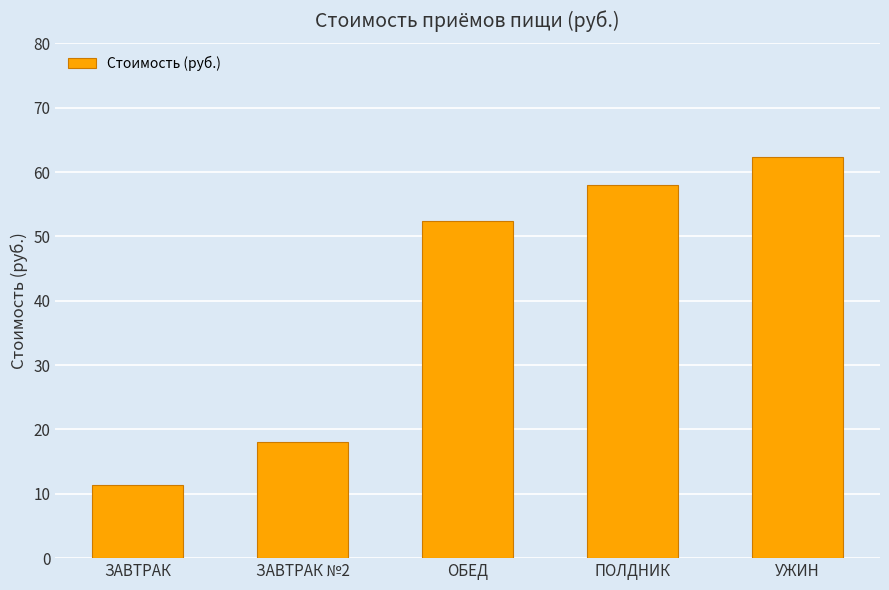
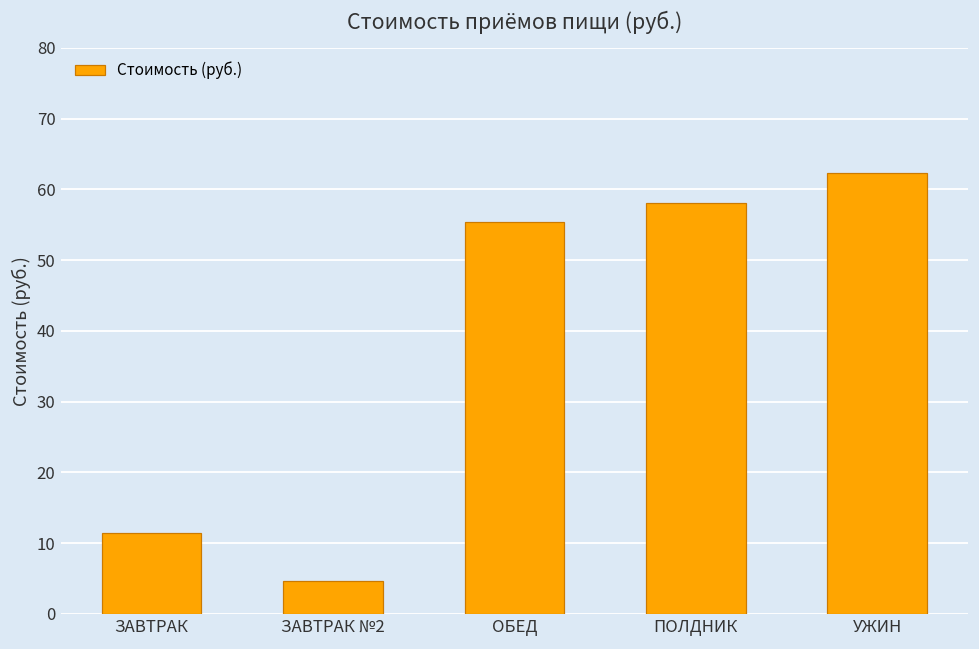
  {
    "ЗАВТРАК": 11,
-   "ЗАВТРАК №2": 18,
-   "ОБЕД": 52,
+   "ЗАВТРАК №2": 5,
+   "ОБЕД": 55,
    "ПОЛДНИК": 58,
    "УЖИН": 62
  }
